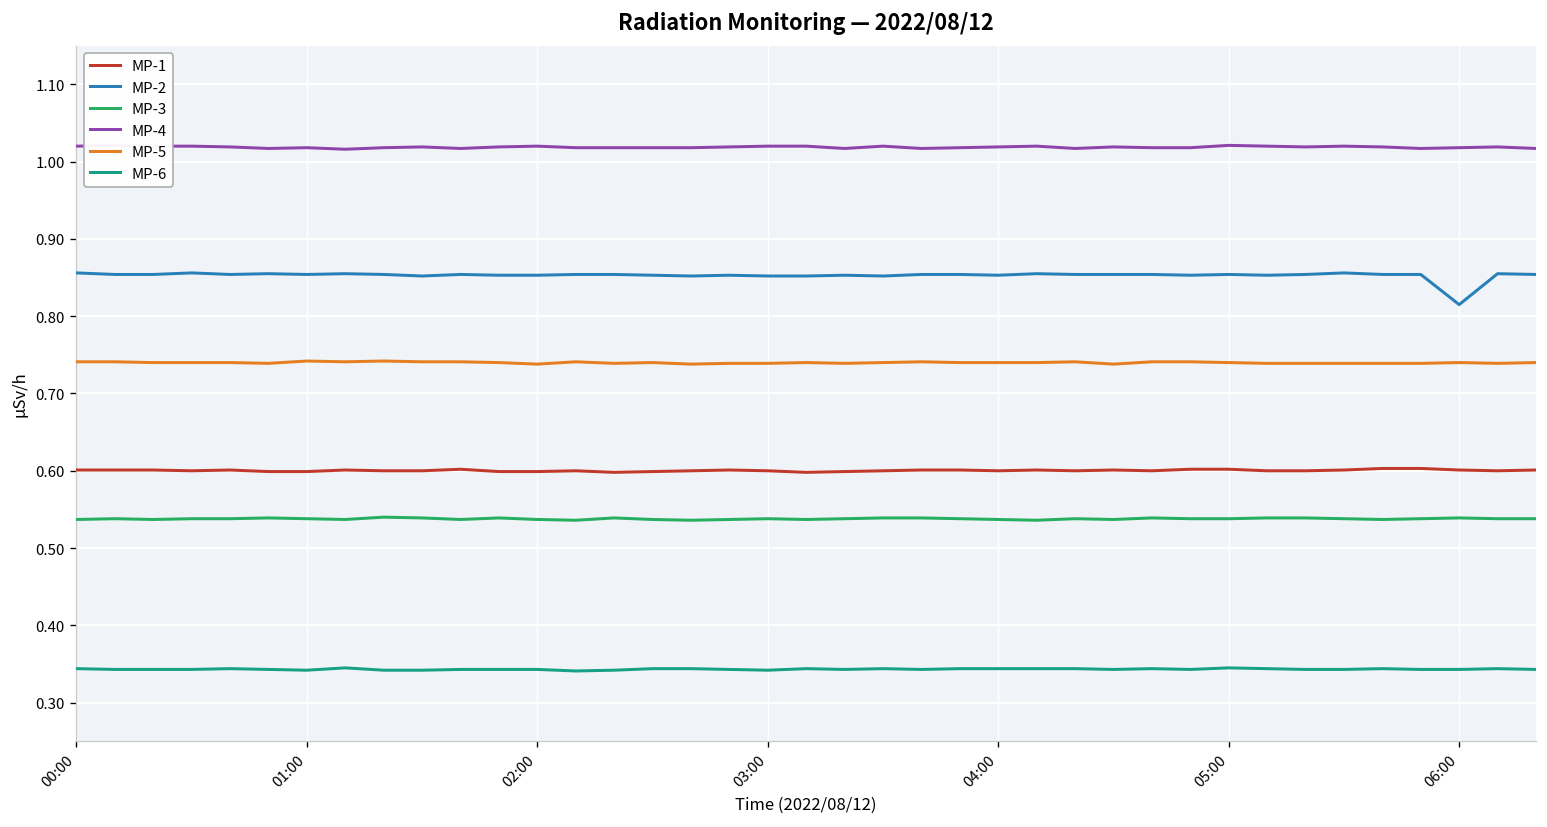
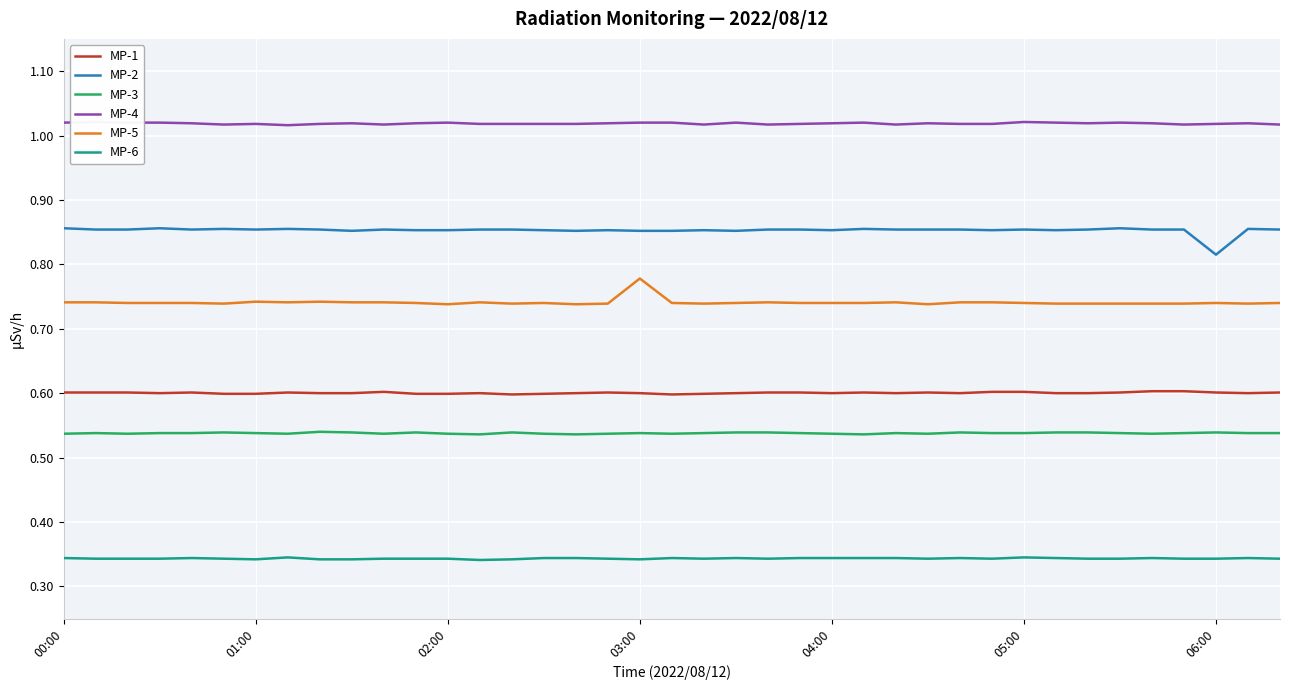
  {
    "MP-1": {
      "00:00": 0.60,
      "01:00": 0.60,
      "02:00": 0.60,
      "03:00": 0.60,
      "04:00": 0.60,
      "05:00": 0.60,
      "06:00": 0.60
    },
    "MP-2": {
      "00:00": 0.86,
      "01:00": 0.85,
      "02:00": 0.85,
      "03:00": 0.85,
      "04:00": 0.85,
      "05:00": 0.85,
      "06:00": 0.82
    },
    "MP-4": {
      "00:00": 1.02,
      "01:00": 1.02,
      "02:00": 1.02,
      "03:00": 1.02,
      "04:00": 1.02,
      "05:00": 1.02,
      "06:00": 1.02
    },
    "MP-5": {
      "00:00": 0.74,
      "01:00": 0.74,
      "02:00": 0.74,
-     "03:00": 0.74,
+     "03:00": 0.78,
      "04:00": 0.74,
      "05:00": 0.74,
      "06:00": 0.74
    }
  }
